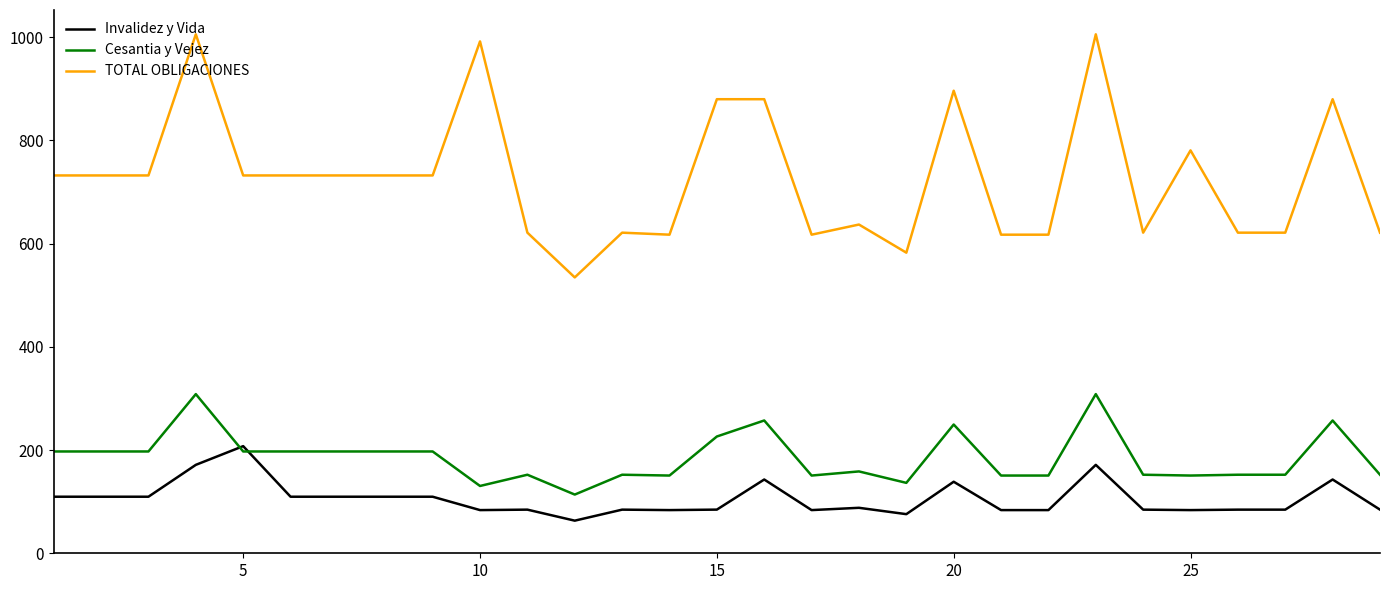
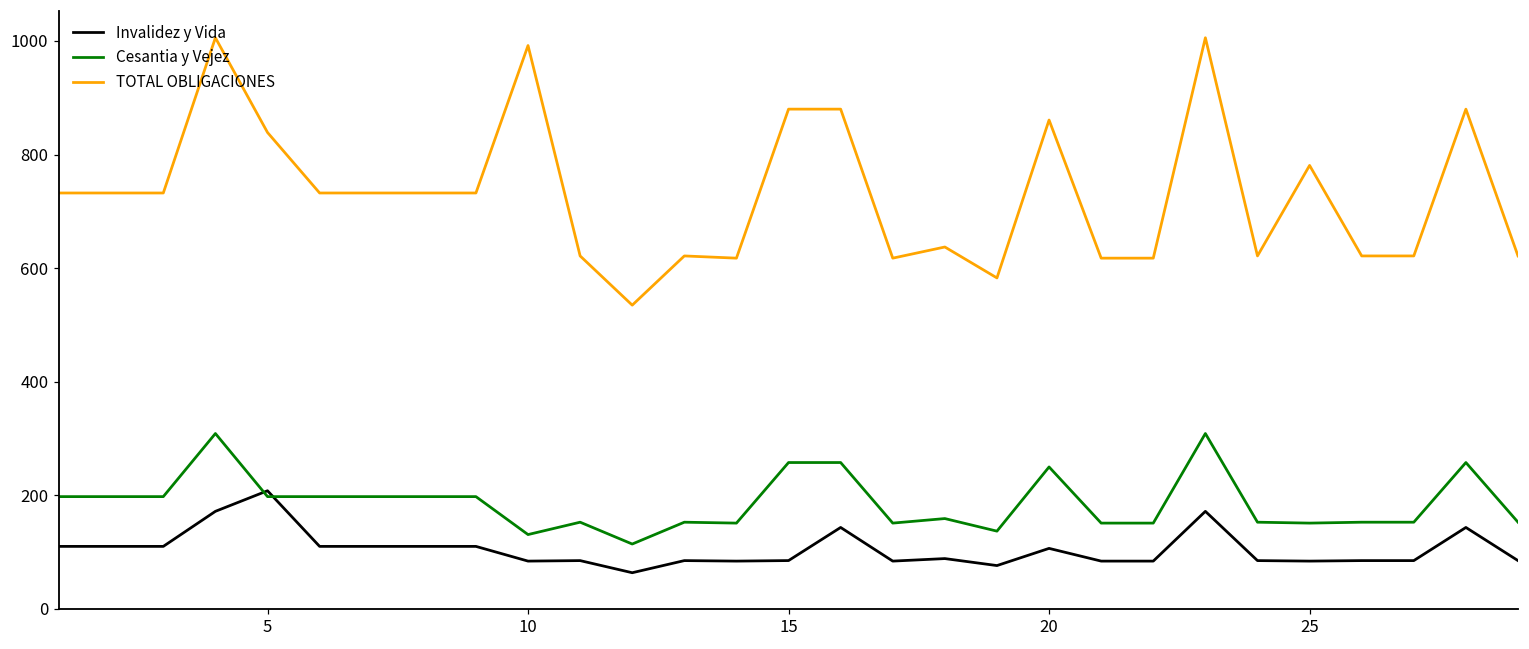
  {
    "Invalidez y Vida": {
      "5": 210,
      "10": 80,
      "15": 80,
-     "20": 140,
+     "20": 110,
      "25": 80
    },
    "Cesantia y Vejez": {
      "5": 200,
      "10": 130,
-     "15": 230,
+     "15": 260,
      "20": 250,
      "25": 150
    },
    "TOTAL OBLIGACIONES": {
-     "5": 730,
+     "5": 840,
      "10": 990,
      "15": 880,
-     "20": 900,
+     "20": 860,
      "25": 780
    }
  }
